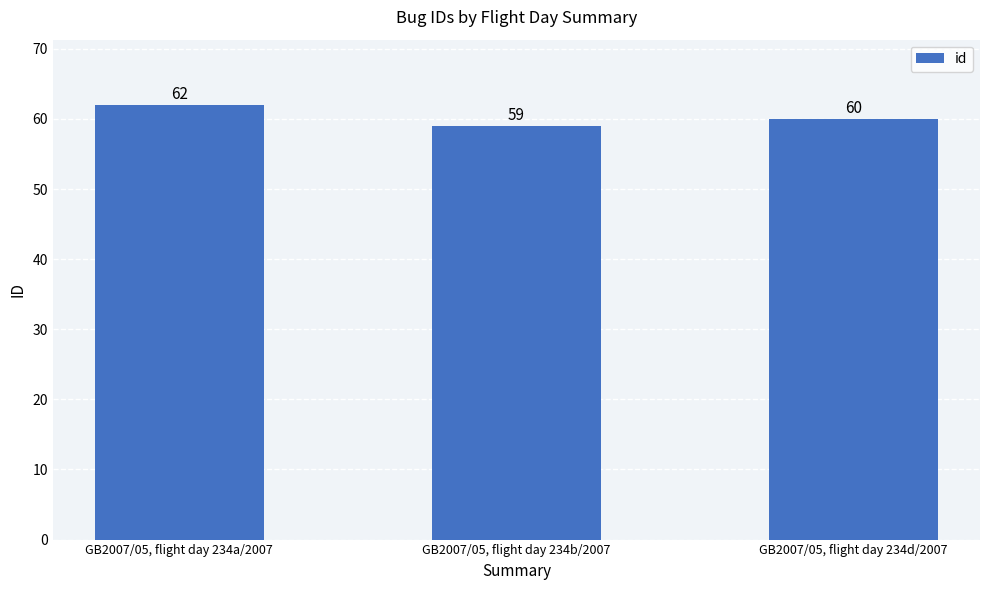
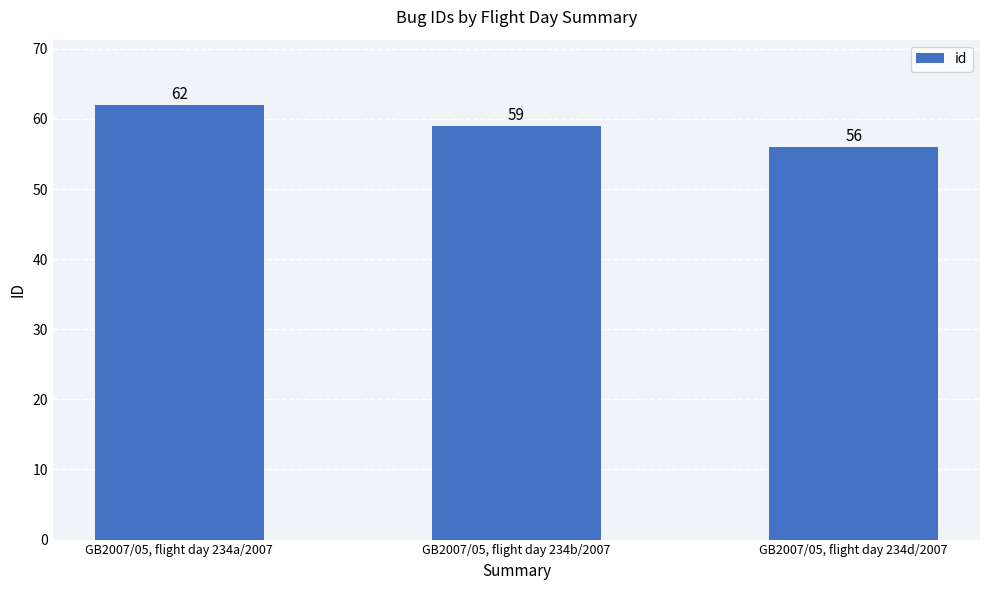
  {
    "GB2007/05, flight day 234a/2007": 62,
    "GB2007/05, flight day 234b/2007": 59,
-   "GB2007/05, flight day 234d/2007": 60
+   "GB2007/05, flight day 234d/2007": 56
  }
